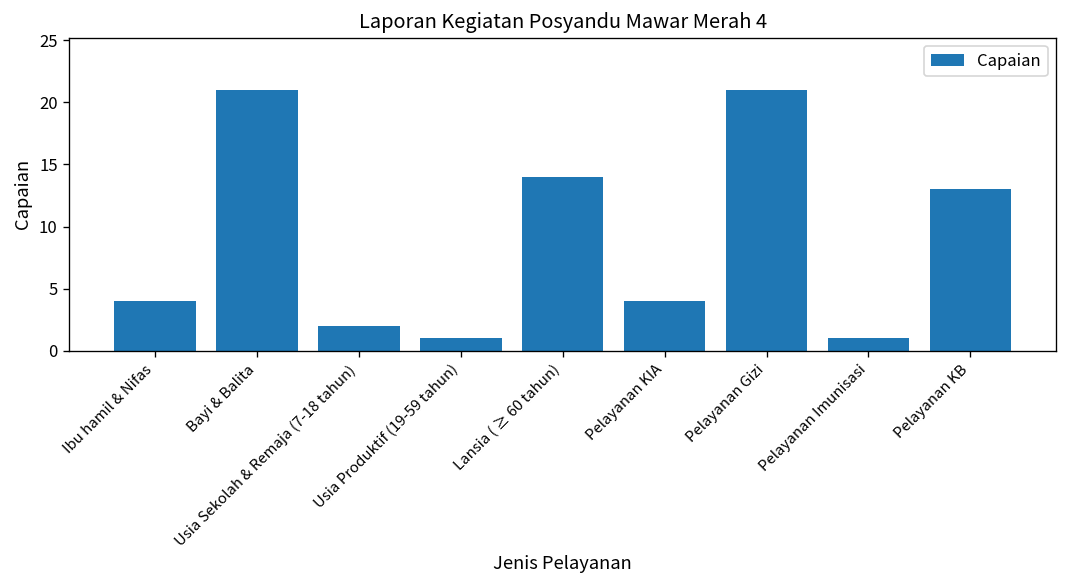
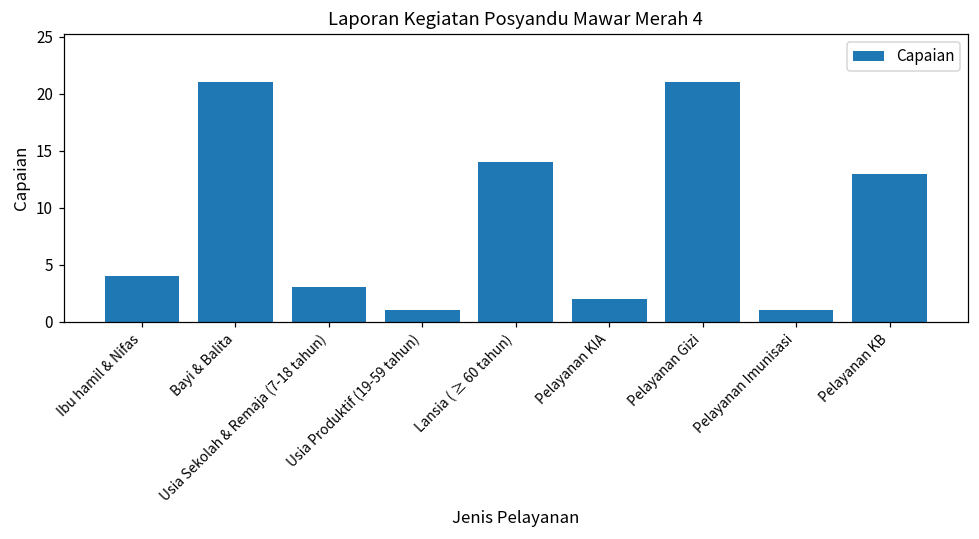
  {
    "Ibu hamil & Nifas": 4,
    "Bayi & Balita": 21,
-   "Usia Sekolah & Remaja (7-18 tahun)": 2,
+   "Usia Sekolah & Remaja (7-18 tahun)": 3,
    "Usia Produktif (19-59 tahun)": 1,
    "Lansia ( ≥ 60 tahun)": 14,
-   "Pelayanan KIA": 4,
+   "Pelayanan KIA": 2,
    "Pelayanan Gizi": 21,
    "Pelayanan Imunisasi": 1,
    "Pelayanan KB": 13
  }
